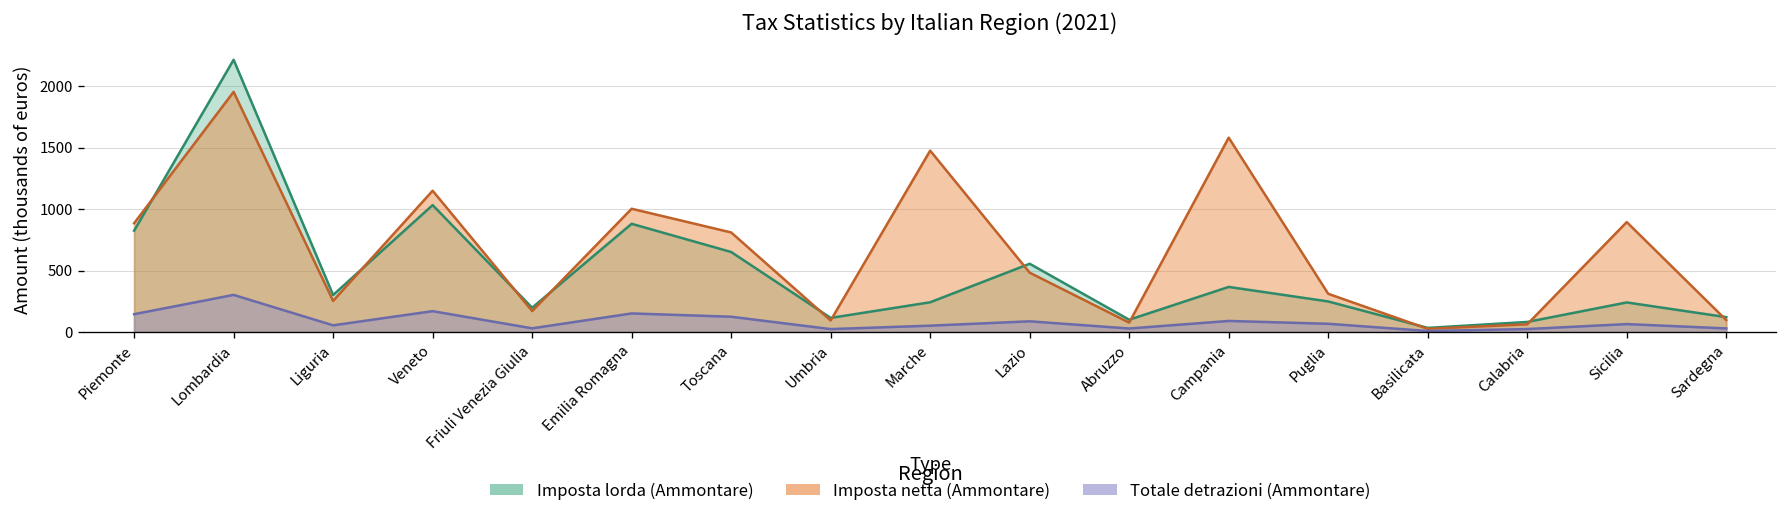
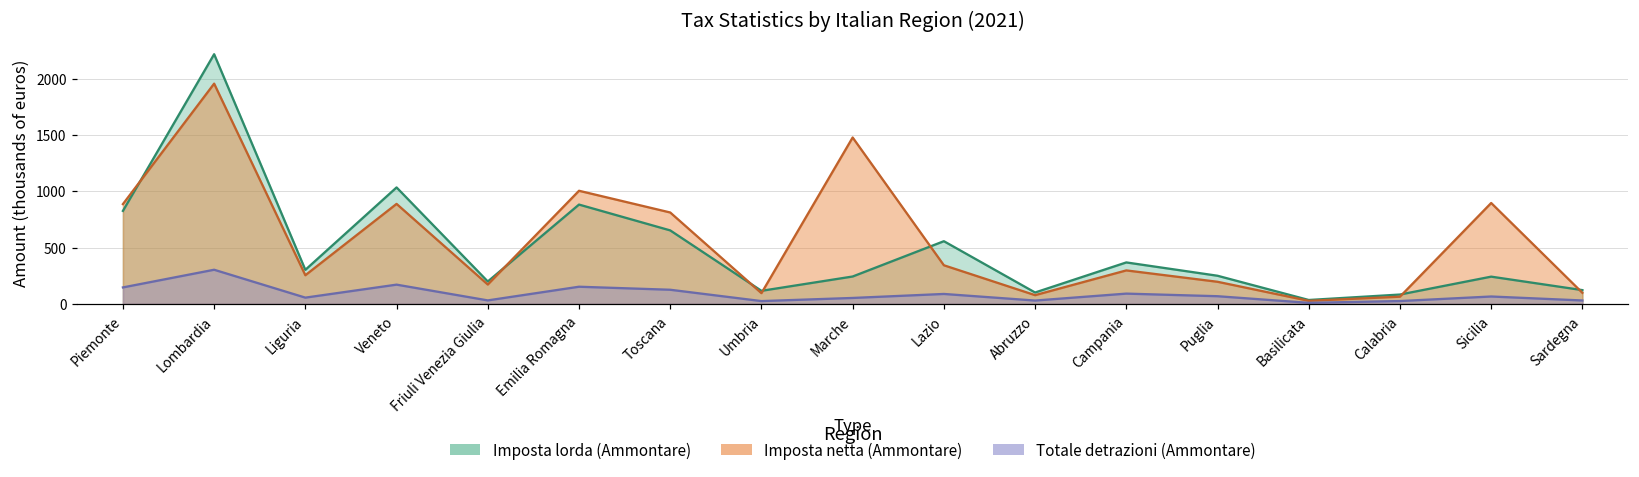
  {
    "Imposta netta (Ammontare)": {
      "Piemonte": 890,
      "Lombardia": 1950,
      "Liguria": 250,
-     "Veneto": 1150,
+     "Veneto": 890,
      "Friuli Venezia Giulia": 170,
      "Emilia Romagna": 1000,
      "Toscana": 810,
      "Marche": 1480,
-     "Lazio": 480,
-     "Campania": 1580,
-     "Puglia": 310,
+     "Lazio": 340,
+     "Campania": 300,
+     "Puglia": 200,
      "Sicilia": 900
    }
  }
